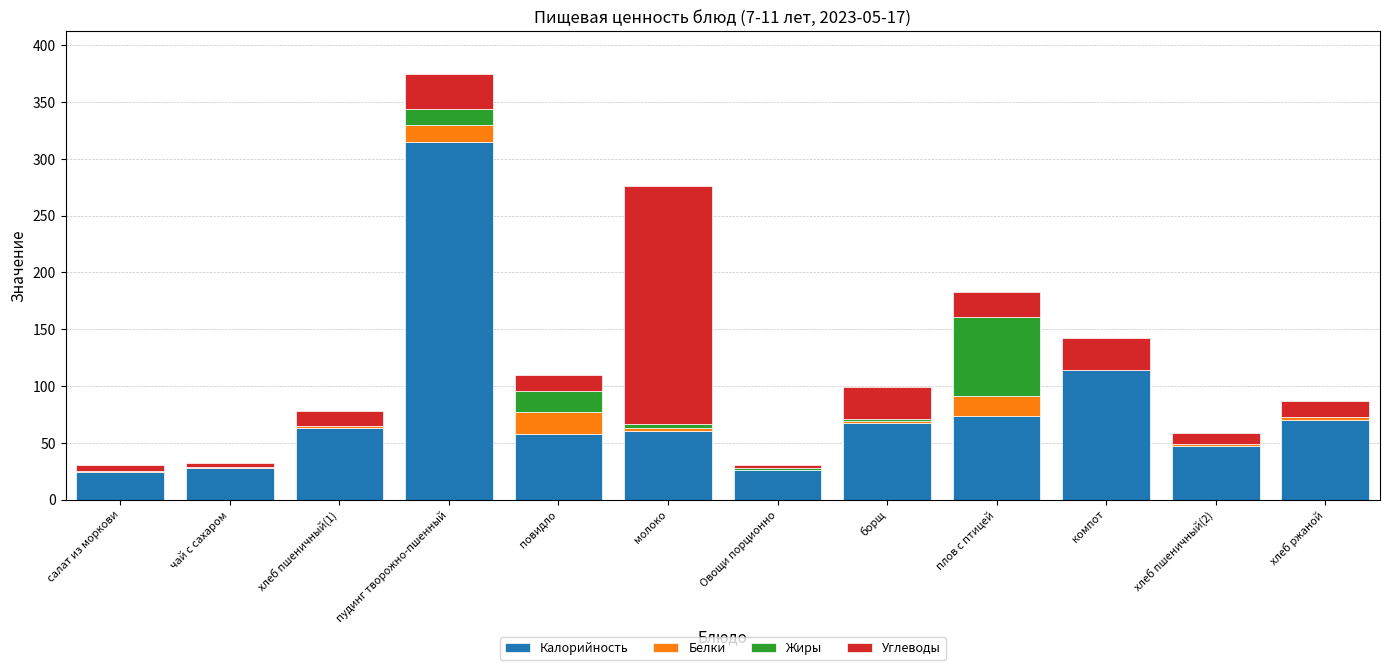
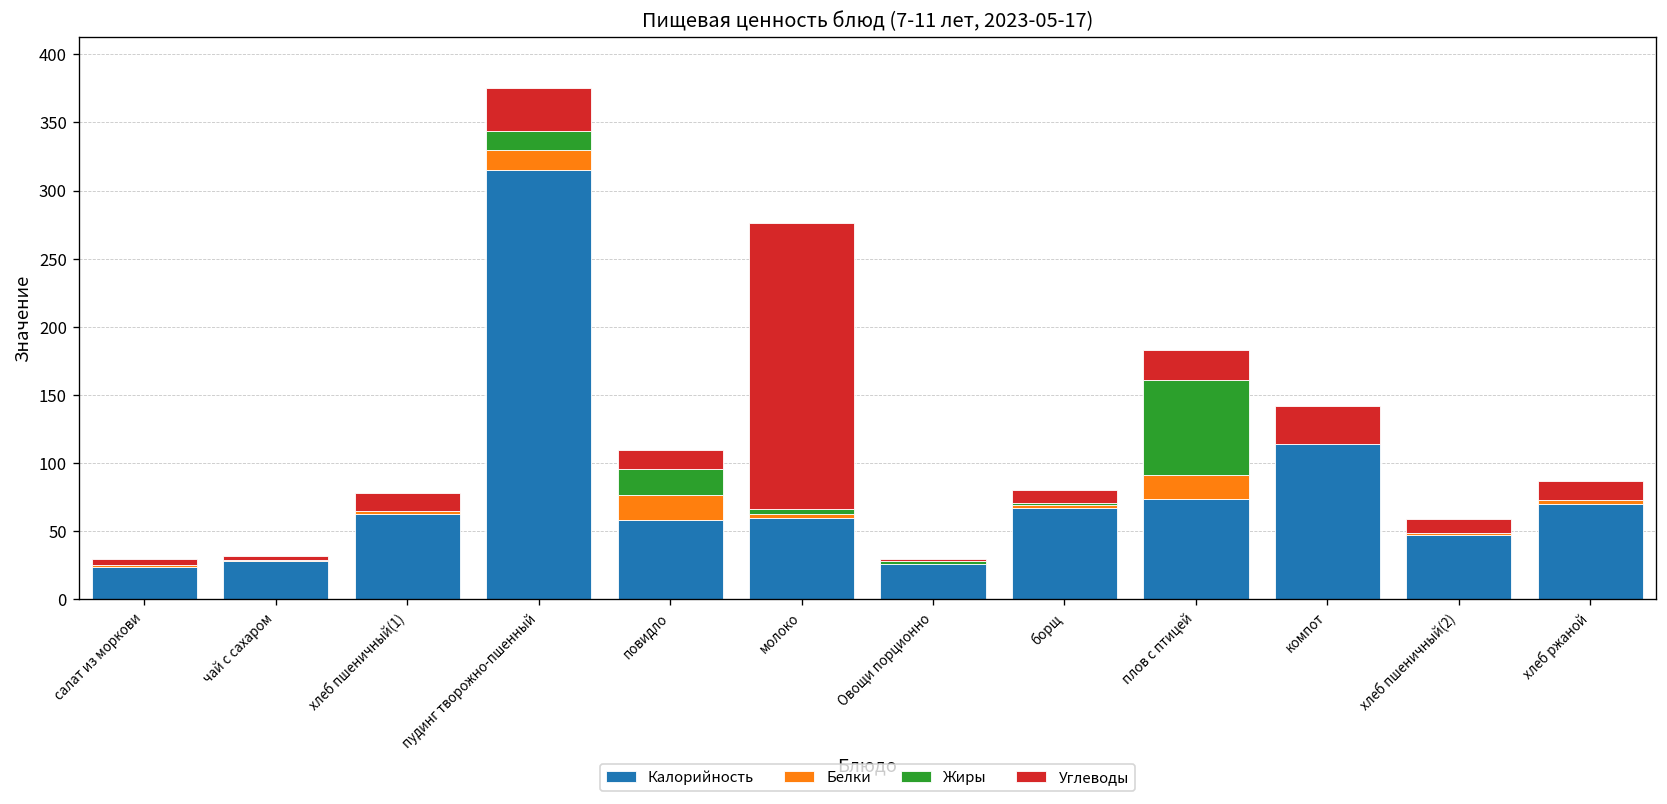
  {
    "Калорийность": {
      "салат из моркови": 24,
      "чай с сахаром": 28,
      "хлеб пшеничный(1)": 63,
      "пудинг творожно-пшенный": 315,
      "повидло": 58,
      "молоко": 60,
      "Овощи порционно": 26,
      "борщ": 67,
      "плов с птицей": 74,
      "компот": 114,
      "хлеб пшеничный(2)": 47,
      "хлеб ржаной": 70
    },
    "Белки": {
      "пудинг творожно-пшенный": 15,
      "повидло": 19,
      "молоко": 3,
      "Овощи порционно": 0,
      "плов с птицей": 17,
      "компот": 0,
      "хлеб ржаной": 3
    },
    "Жиры": {
      "салат из моркови": 0,
      "чай с сахаром": 0,
      "хлеб пшеничный(1)": 0,
      "пудинг творожно-пшенный": 14,
      "повидло": 19,
      "молоко": 3,
      "плов с птицей": 70,
      "компот": 0,
      "хлеб пшеничный(2)": 0,
      "хлеб ржаной": 0
    },
    "Углеводы": {
      "салат из моркови": 5,
      "чай с сахаром": 3,
      "хлеб пшеничный(1)": 13,
      "пудинг творожно-пшенный": 31,
      "повидло": 14,
      "молоко": 210,
-     "борщ": 28,
+     "борщ": 9,
      "плов с птицей": 22,
      "компот": 28,
      "хлеб пшеничный(2)": 10,
      "хлеб ржаной": 14
    }
  }
